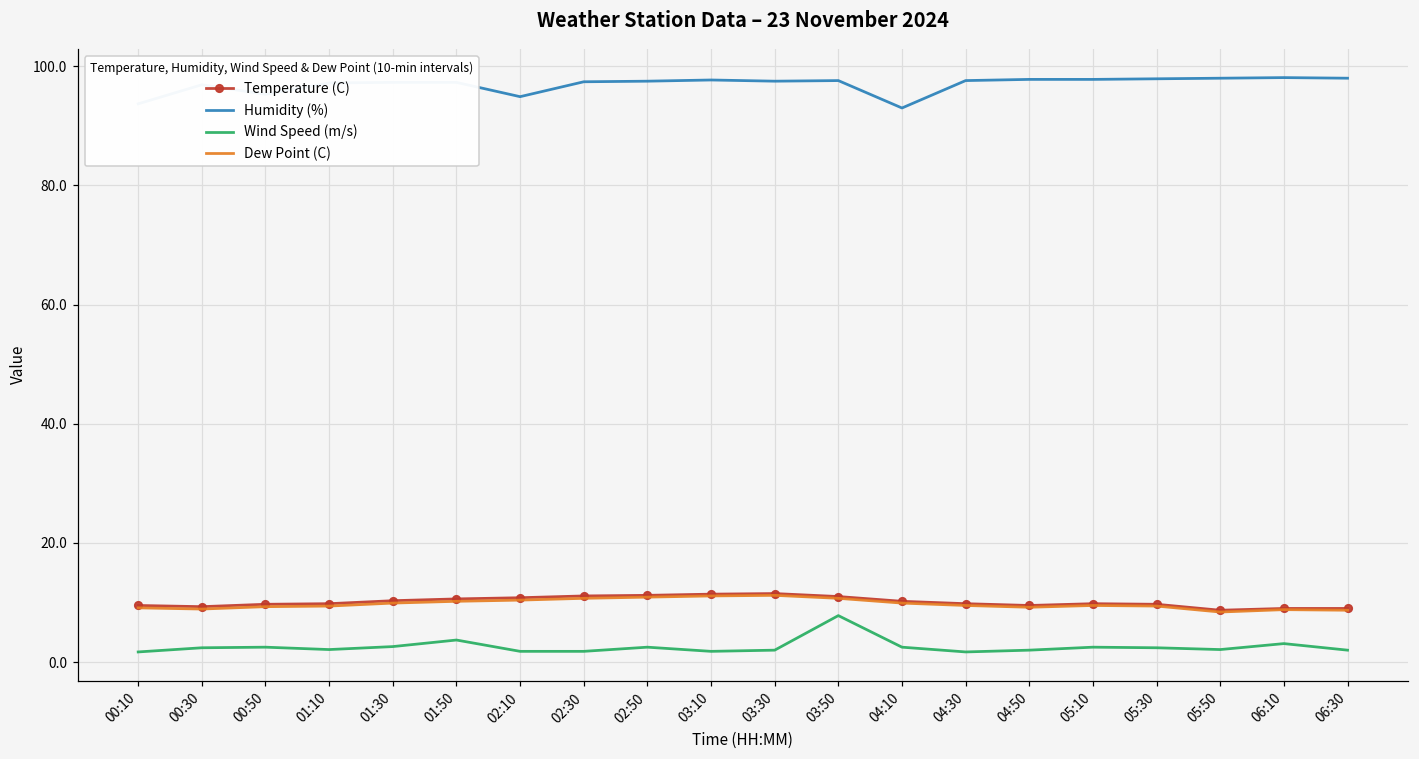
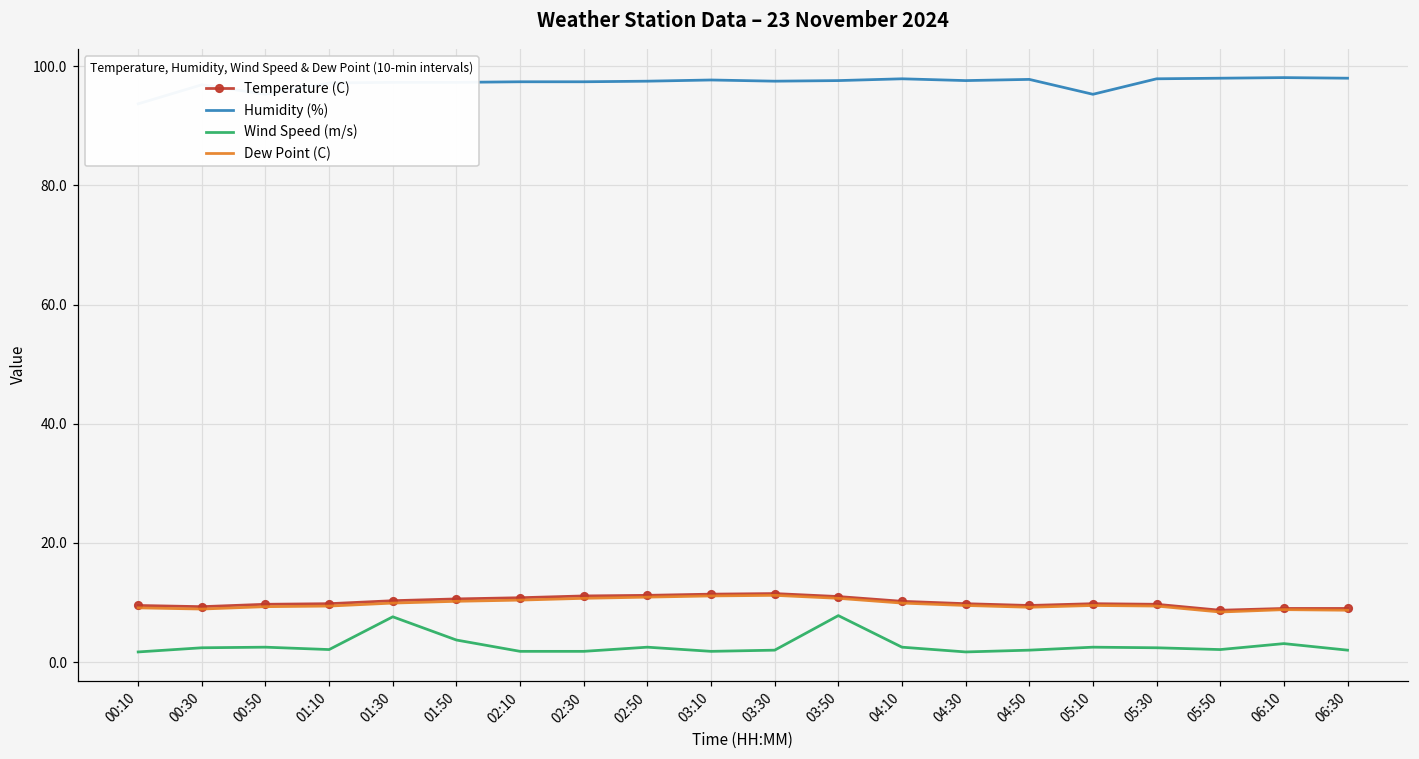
  {
    "Humidity (%)": {
-     "02:10": 95,
+     "02:10": 97,
      "02:30": 97,
      "02:50": 98,
      "03:10": 98,
      "03:30": 98,
      "03:50": 98,
-     "04:10": 93,
+     "04:10": 98,
      "04:30": 98,
      "04:50": 98,
-     "05:10": 98,
+     "05:10": 95,
      "05:30": 98,
      "05:50": 98,
      "06:10": 98,
      "06:30": 98
    },
    "Wind Speed (m/s)": {
      "00:10": 2,
      "00:30": 2,
      "00:50": 3,
      "01:10": 2,
-     "01:30": 3,
+     "01:30": 8,
      "01:50": 4,
      "02:10": 2,
      "02:30": 2,
      "02:50": 3,
      "03:10": 2,
      "03:30": 2,
      "03:50": 8,
      "04:10": 3,
      "04:30": 2,
      "04:50": 2,
      "05:10": 3,
      "05:30": 2,
      "05:50": 2,
      "06:10": 3,
      "06:30": 2
    }
  }
